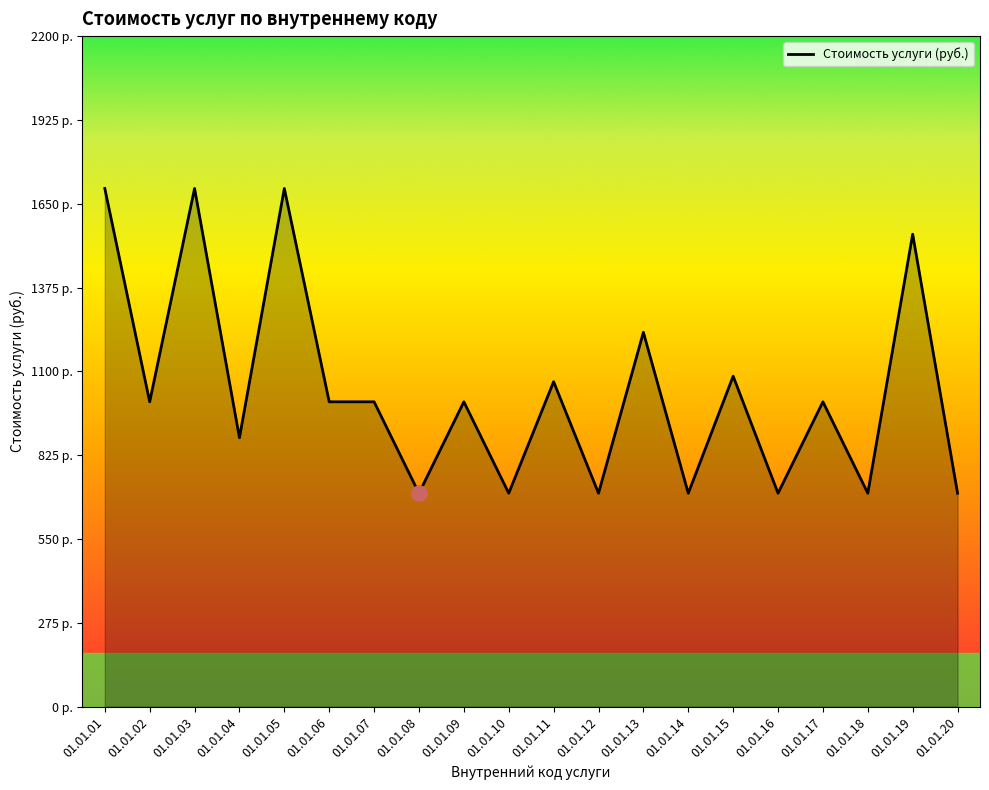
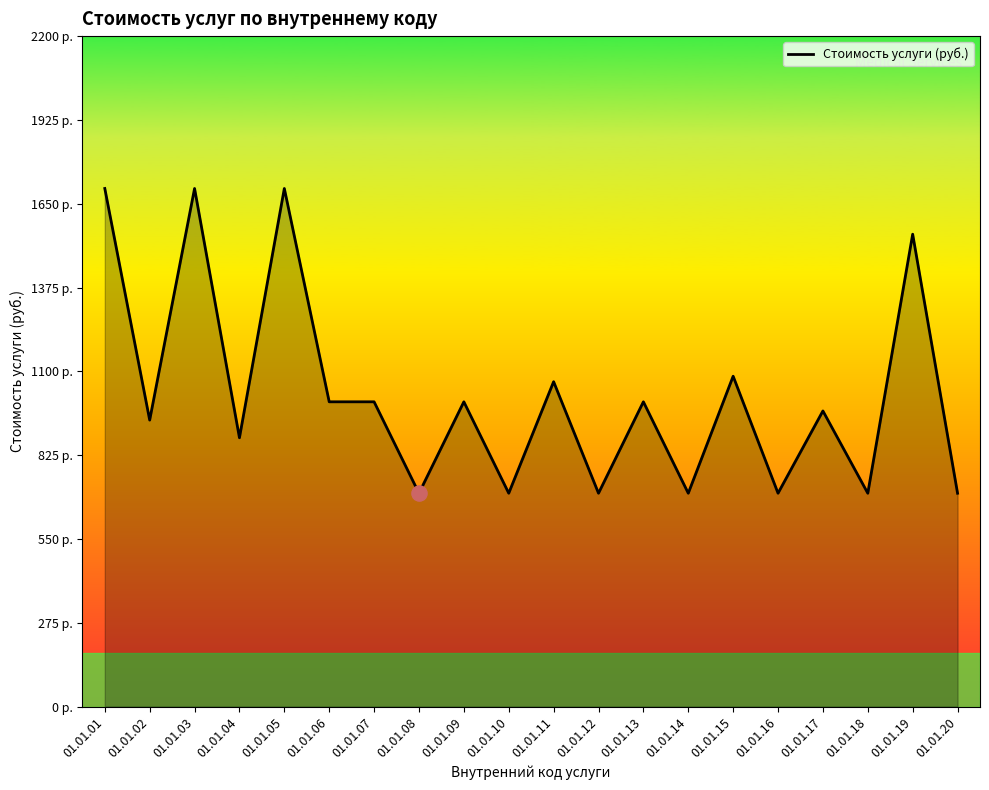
  {
    "Стоимость услуги (руб.)": {
      "01.01.01": "1700 р.",
-     "01.01.02": "1000 р.",
+     "01.01.02": "940 р.",
      "01.01.03": "1700 р.",
      "01.01.04": "880 р.",
      "01.01.05": "1700 р.",
      "01.01.06": "1000 р.",
      "01.01.07": "1000 р.",
      "01.01.09": "1000 р.",
      "01.01.10": "700 р.",
      "01.01.11": "1070 р.",
      "01.01.12": "700 р.",
-     "01.01.13": "1230 р.",
+     "01.01.13": "1000 р.",
      "01.01.14": "700 р.",
      "01.01.15": "1080 р.",
      "01.01.16": "700 р.",
-     "01.01.17": "1000 р.",
+     "01.01.17": "970 р.",
      "01.01.18": "700 р.",
      "01.01.19": "1550 р.",
      "01.01.20": "700 р."
    }
  }
